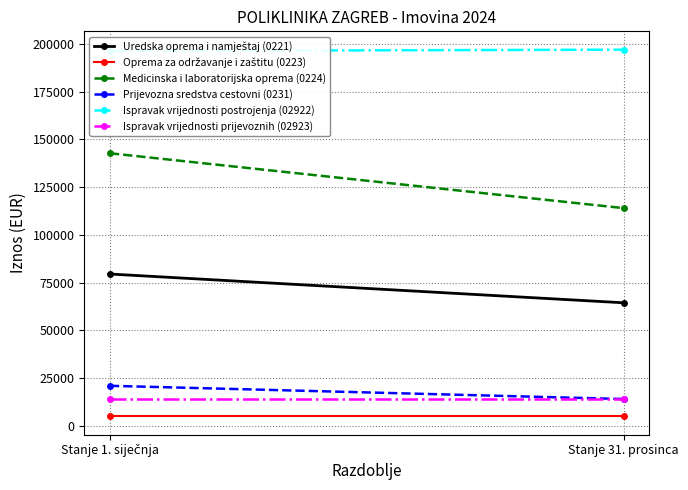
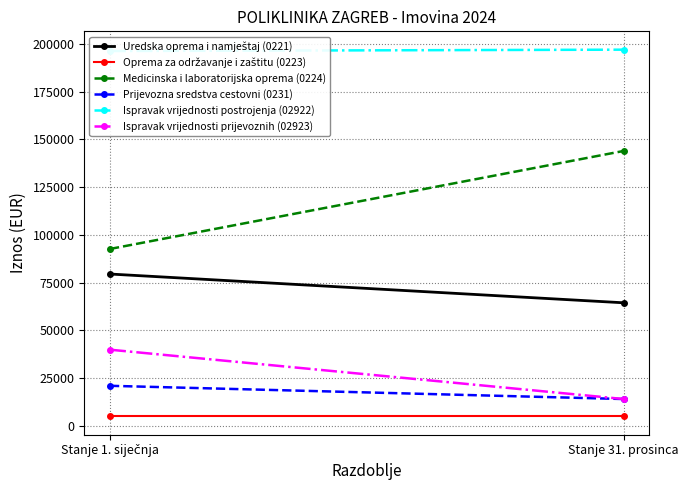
  {
    "Uredska oprema i namještaj (0221)": {
      "Stanje 1. siječnja": 79000,
      "Stanje 31. prosinca": 64000
    },
    "Oprema za održavanje i zaštitu (0223)": {
      "Stanje 1. siječnja": 5000,
      "Stanje 31. prosinca": 5000
    },
    "Medicinska i laboratorijska oprema (0224)": {
-     "Stanje 1. siječnja": 143000,
-     "Stanje 31. prosinca": 114000
+     "Stanje 1. siječnja": 93000,
+     "Stanje 31. prosinca": 144000
    },
    "Prijevozna sredstva cestovni (0231)": {
      "Stanje 1. siječnja": 21000
    },
    "Ispravak vrijednosti postrojenja (02922)": {
      "Stanje 31. prosinca": 197000
    },
    "Ispravak vrijednosti prijevoznih (02923)": {
-     "Stanje 1. siječnja": 14000
+     "Stanje 1. siječnja": 40000
    }
  }
